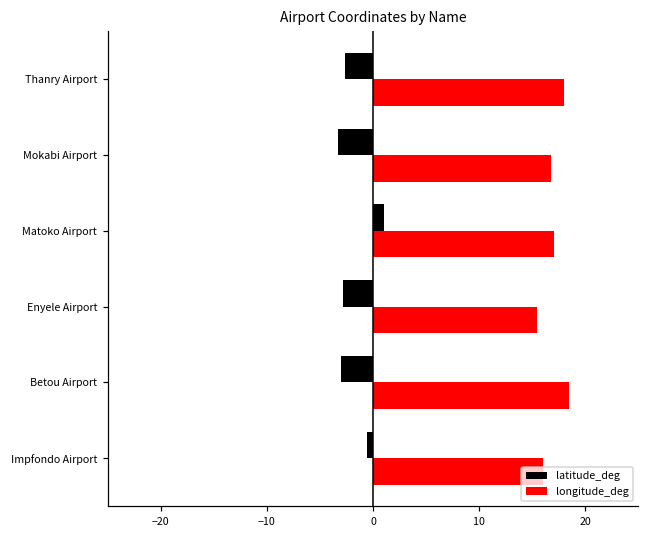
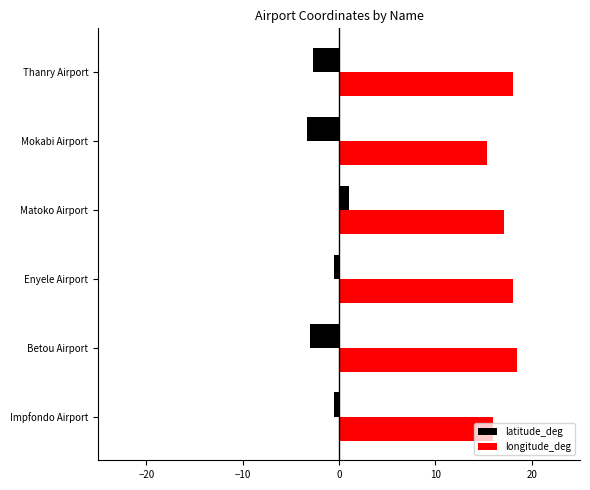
  {
    "latitude_deg": {
      "Thanry Airport": -3,
      "Mokabi Airport": -3,
      "Matoko Airport": 1,
-     "Enyele Airport": -3,
+     "Enyele Airport": -1,
      "Betou Airport": -3,
      "Impfondo Airport": -1
    },
    "longitude_deg": {
      "Thanry Airport": 18,
-     "Mokabi Airport": 17,
+     "Mokabi Airport": 15,
      "Matoko Airport": 17,
-     "Enyele Airport": 15,
+     "Enyele Airport": 18,
      "Betou Airport": 19
    }
  }
